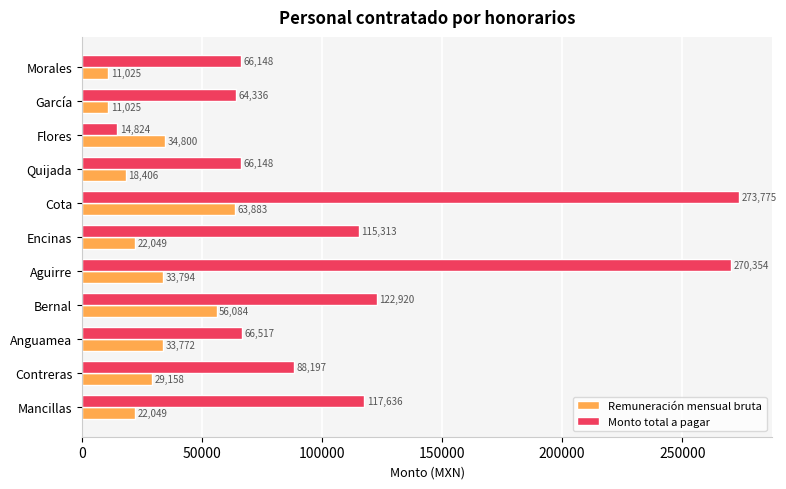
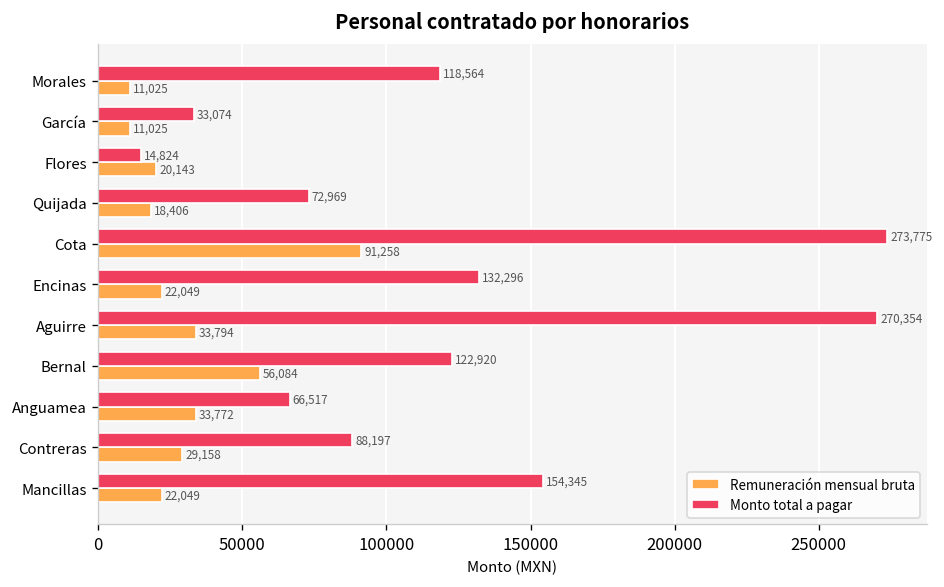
  {
    "Remuneración mensual bruta": {
      "Morales": "11,025",
      "García": "11,025",
-     "Flores": "34,800",
+     "Flores": "20,143",
      "Quijada": "18,406",
-     "Cota": "63,883",
+     "Cota": "91,258",
      "Encinas": "22,049",
      "Aguirre": "33,794",
      "Bernal": "56,084",
      "Anguamea": "33,772",
      "Contreras": "29,158",
      "Mancillas": "22,049"
    },
    "Monto total a pagar": {
-     "Morales": "66,148",
-     "García": "64,336",
+     "Morales": "118,564",
+     "García": "33,074",
      "Flores": "14,824",
-     "Quijada": "66,148",
+     "Quijada": "72,969",
      "Cota": "273,775",
-     "Encinas": "115,313",
+     "Encinas": "132,296",
      "Aguirre": "270,354",
      "Bernal": "122,920",
      "Anguamea": "66,517",
      "Contreras": "88,197",
-     "Mancillas": "117,636"
+     "Mancillas": "154,345"
    }
  }
